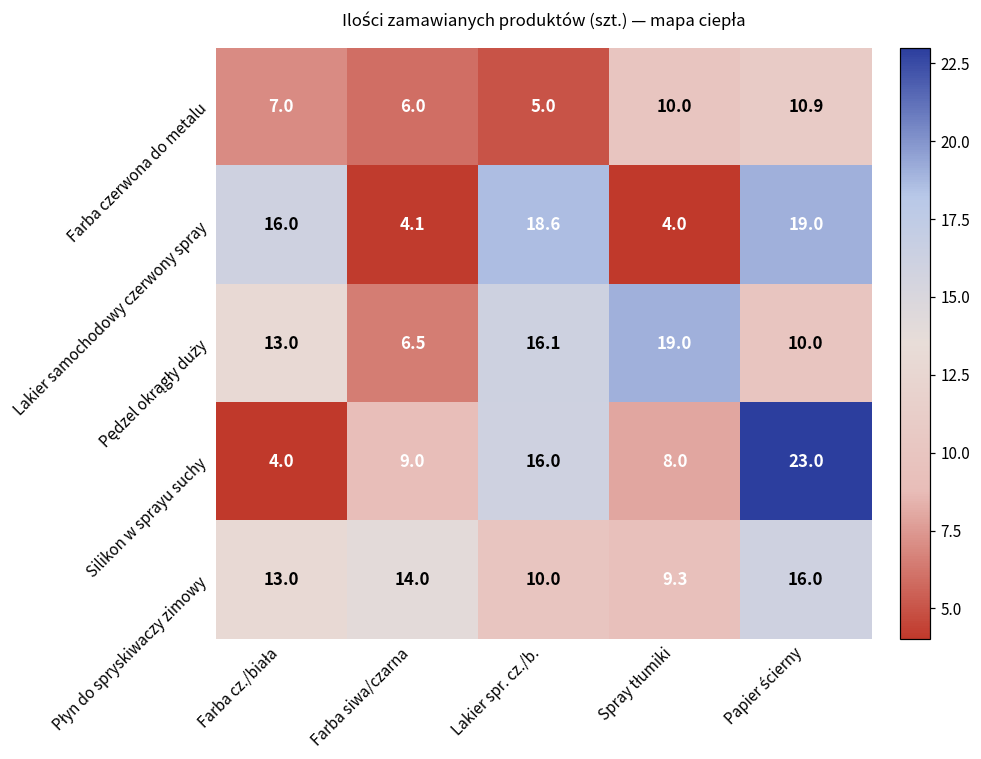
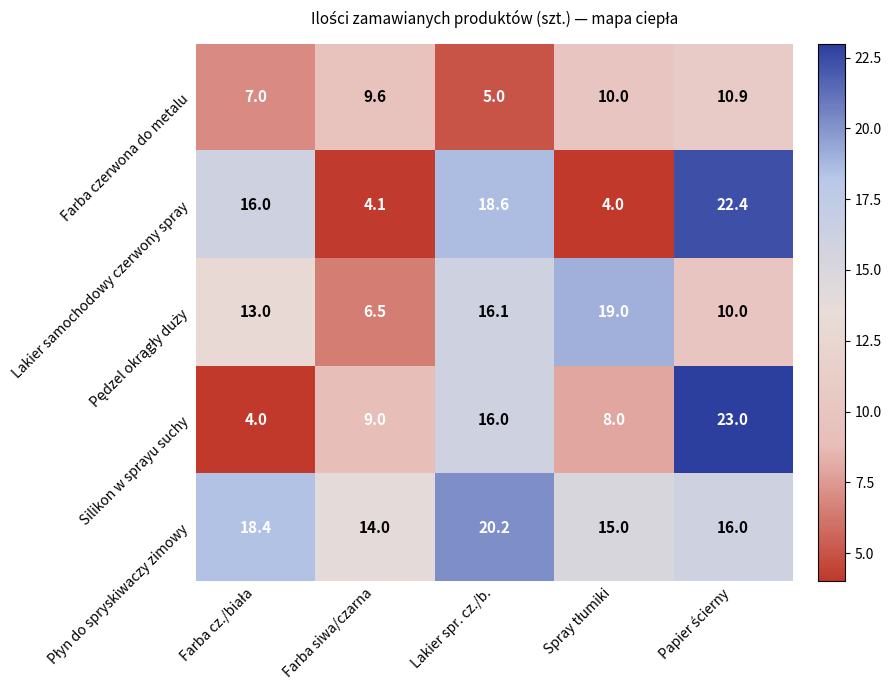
  {
    "Farba czerwona do metalu": {
      "Farba cz./biała": 7.0,
-     "Farba siwa/czarna": 6.0,
+     "Farba siwa/czarna": 9.6,
      "Lakier spr. cz./b.": 5.0,
      "Spray tłumiki": 10.0,
      "Papier ścierny": 10.9
    },
    "Lakier samochodowy czerwony spray": {
      "Farba cz./biała": 16.0,
      "Farba siwa/czarna": 4.1,
      "Lakier spr. cz./b.": 18.6,
      "Spray tłumiki": 4.0,
-     "Papier ścierny": 19.0
+     "Papier ścierny": 22.4
    },
    "Pędzel okrągły duży": {
      "Farba cz./biała": 13.0,
      "Farba siwa/czarna": 6.5,
      "Lakier spr. cz./b.": 16.1,
      "Spray tłumiki": 19.0,
      "Papier ścierny": 10.0
    },
    "Silikon w sprayu suchy": {
      "Farba cz./biała": 4.0,
      "Farba siwa/czarna": 9.0,
      "Lakier spr. cz./b.": 16.0,
      "Spray tłumiki": 8.0,
      "Papier ścierny": 23.0
    },
    "Płyn do spryskiwaczy zimowy": {
-     "Farba cz./biała": 13.0,
+     "Farba cz./biała": 18.4,
      "Farba siwa/czarna": 14.0,
-     "Lakier spr. cz./b.": 10.0,
-     "Spray tłumiki": 9.3,
+     "Lakier spr. cz./b.": 20.2,
+     "Spray tłumiki": 15.0,
      "Papier ścierny": 16.0
    }
  }
